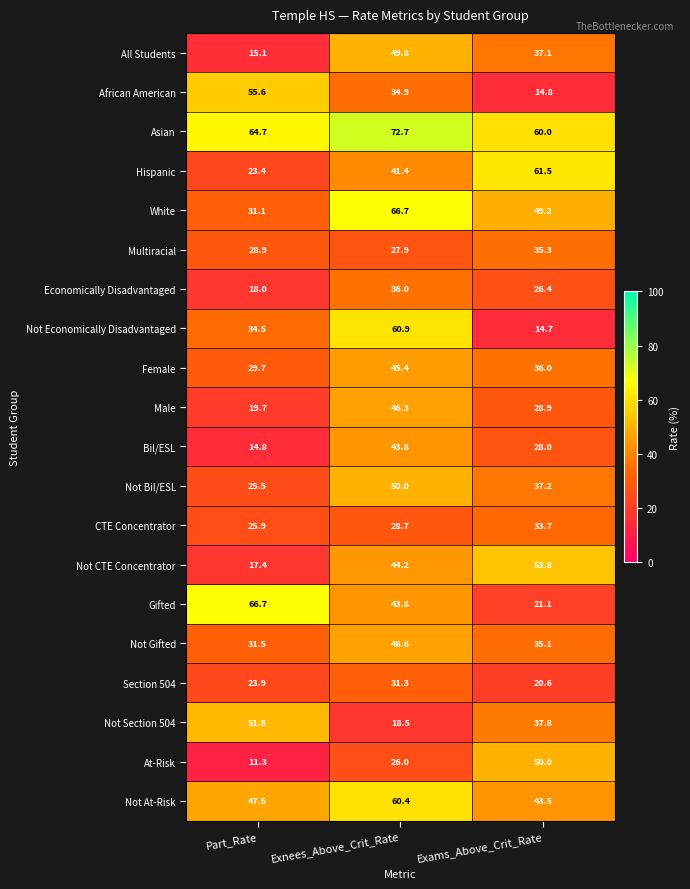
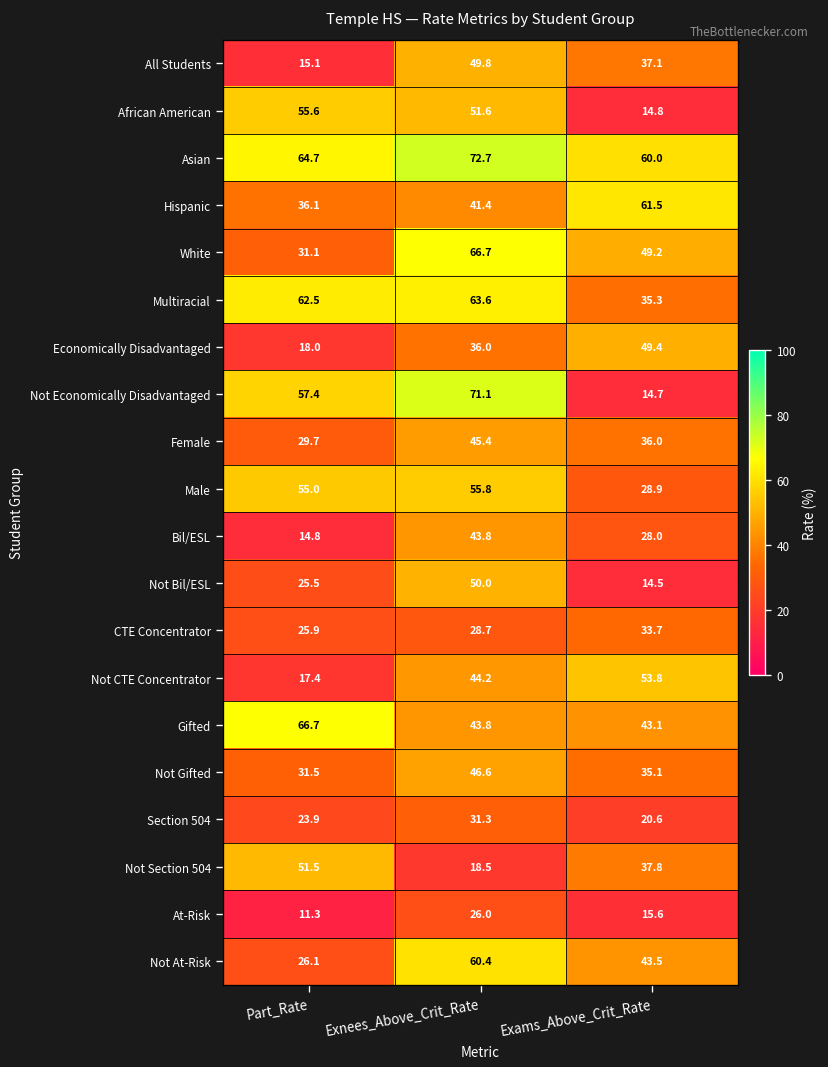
  {
    "All Students": {
      "Part_Rate": 15.1,
      "Exnees_Above_Crit_Rate": 49.8,
      "Exams_Above_Crit_Rate": 37.1
    },
    "African American": {
      "Part_Rate": 55.6,
-     "Exnees_Above_Crit_Rate": 34.9,
+     "Exnees_Above_Crit_Rate": 51.6,
      "Exams_Above_Crit_Rate": 14.8
    },
    "Asian": {
      "Part_Rate": 64.7,
      "Exnees_Above_Crit_Rate": 72.7,
      "Exams_Above_Crit_Rate": 60.0
    },
    "Hispanic": {
-     "Part_Rate": 23.4,
+     "Part_Rate": 36.1,
      "Exnees_Above_Crit_Rate": 41.4,
      "Exams_Above_Crit_Rate": 61.5
    },
    "White": {
      "Part_Rate": 31.1,
      "Exnees_Above_Crit_Rate": 66.7,
      "Exams_Above_Crit_Rate": 49.2
    },
    "Multiracial": {
-     "Part_Rate": 28.9,
-     "Exnees_Above_Crit_Rate": 27.9,
+     "Part_Rate": 62.5,
+     "Exnees_Above_Crit_Rate": 63.6,
      "Exams_Above_Crit_Rate": 35.3
    },
    "Economically Disadvantaged": {
      "Part_Rate": 18.0,
      "Exnees_Above_Crit_Rate": 36.0,
-     "Exams_Above_Crit_Rate": 26.4
+     "Exams_Above_Crit_Rate": 49.4
    },
    "Not Economically Disadvantaged": {
-     "Part_Rate": 34.5,
-     "Exnees_Above_Crit_Rate": 60.9,
+     "Part_Rate": 57.4,
+     "Exnees_Above_Crit_Rate": 71.1,
      "Exams_Above_Crit_Rate": 14.7
    },
    "Female": {
      "Part_Rate": 29.7,
      "Exnees_Above_Crit_Rate": 45.4,
      "Exams_Above_Crit_Rate": 36.0
    },
    "Male": {
-     "Part_Rate": 19.7,
-     "Exnees_Above_Crit_Rate": 46.3,
+     "Part_Rate": 55.0,
+     "Exnees_Above_Crit_Rate": 55.8,
      "Exams_Above_Crit_Rate": 28.9
    },
    "Bil/ESL": {
      "Part_Rate": 14.8,
      "Exnees_Above_Crit_Rate": 43.8,
      "Exams_Above_Crit_Rate": 28.0
    },
    "Not Bil/ESL": {
      "Part_Rate": 25.5,
      "Exnees_Above_Crit_Rate": 50.0,
-     "Exams_Above_Crit_Rate": 37.2
+     "Exams_Above_Crit_Rate": 14.5
    },
    "CTE Concentrator": {
      "Part_Rate": 25.9,
      "Exnees_Above_Crit_Rate": 28.7,
      "Exams_Above_Crit_Rate": 33.7
    },
    "Not CTE Concentrator": {
      "Part_Rate": 17.4,
      "Exnees_Above_Crit_Rate": 44.2,
      "Exams_Above_Crit_Rate": 53.8
    },
    "Gifted": {
      "Part_Rate": 66.7,
      "Exnees_Above_Crit_Rate": 43.8,
-     "Exams_Above_Crit_Rate": 21.1
+     "Exams_Above_Crit_Rate": 43.1
    },
    "Not Gifted": {
      "Part_Rate": 31.5,
      "Exnees_Above_Crit_Rate": 46.6,
      "Exams_Above_Crit_Rate": 35.1
    },
    "Section 504": {
      "Part_Rate": 23.9,
      "Exnees_Above_Crit_Rate": 31.3,
      "Exams_Above_Crit_Rate": 20.6
    },
    "Not Section 504": {
      "Part_Rate": 51.5,
      "Exnees_Above_Crit_Rate": 18.5,
      "Exams_Above_Crit_Rate": 37.8
    },
    "At-Risk": {
      "Part_Rate": 11.3,
      "Exnees_Above_Crit_Rate": 26.0,
-     "Exams_Above_Crit_Rate": 50.0
+     "Exams_Above_Crit_Rate": 15.6
    },
    "Not At-Risk": {
-     "Part_Rate": 47.5,
+     "Part_Rate": 26.1,
      "Exnees_Above_Crit_Rate": 60.4,
      "Exams_Above_Crit_Rate": 43.5
    }
  }
